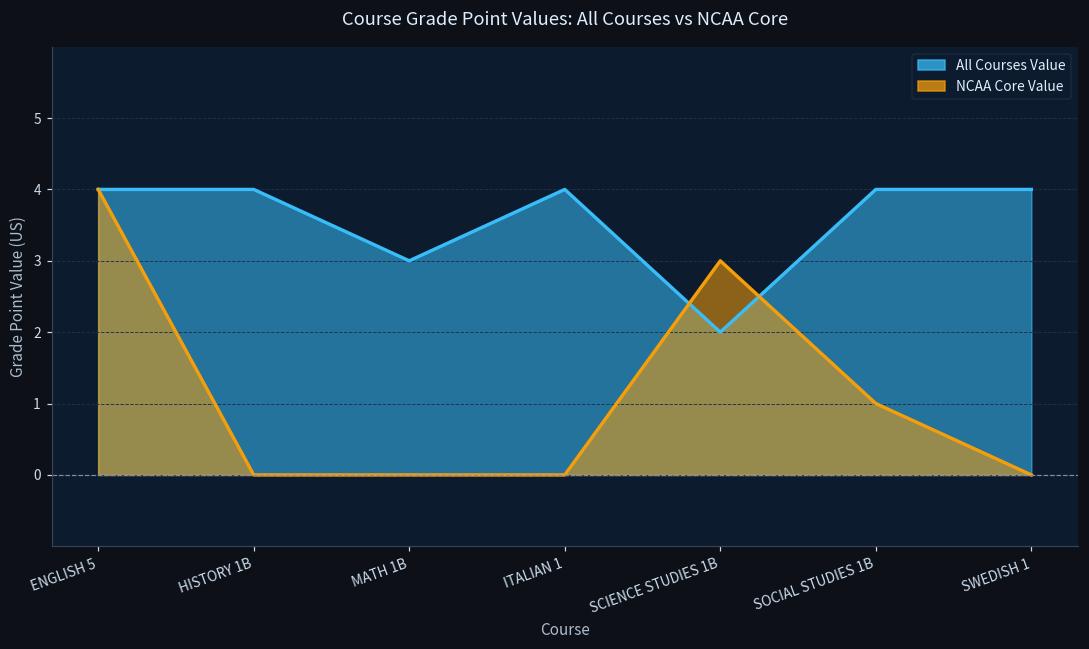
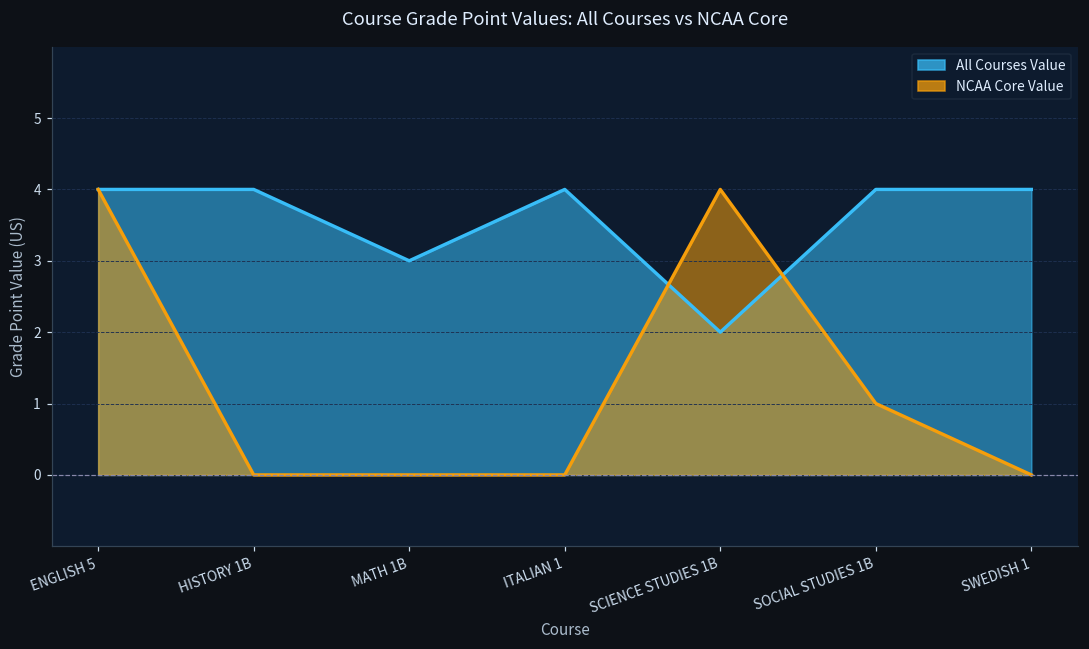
  {
    "All Courses Value": {
      "HISTORY 1B": 4,
      "MATH 1B": 3,
      "ITALIAN 1": 4,
      "SCIENCE STUDIES 1B": 2,
      "SOCIAL STUDIES 1B": 4,
      "SWEDISH 1": 4
    },
    "NCAA Core Value": {
      "HISTORY 1B": 0,
      "MATH 1B": 0,
      "ITALIAN 1": 0,
-     "SCIENCE STUDIES 1B": 3,
+     "SCIENCE STUDIES 1B": 4,
      "SOCIAL STUDIES 1B": 1,
      "SWEDISH 1": 0
    }
  }
